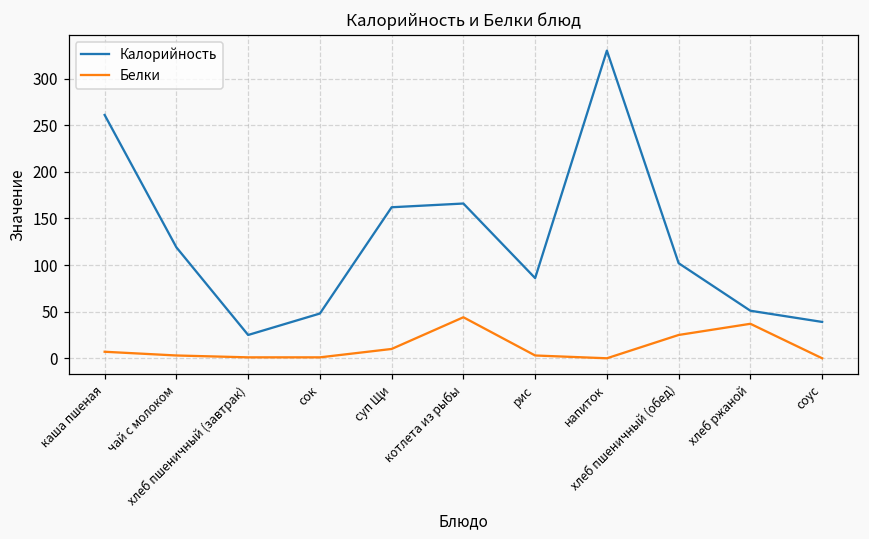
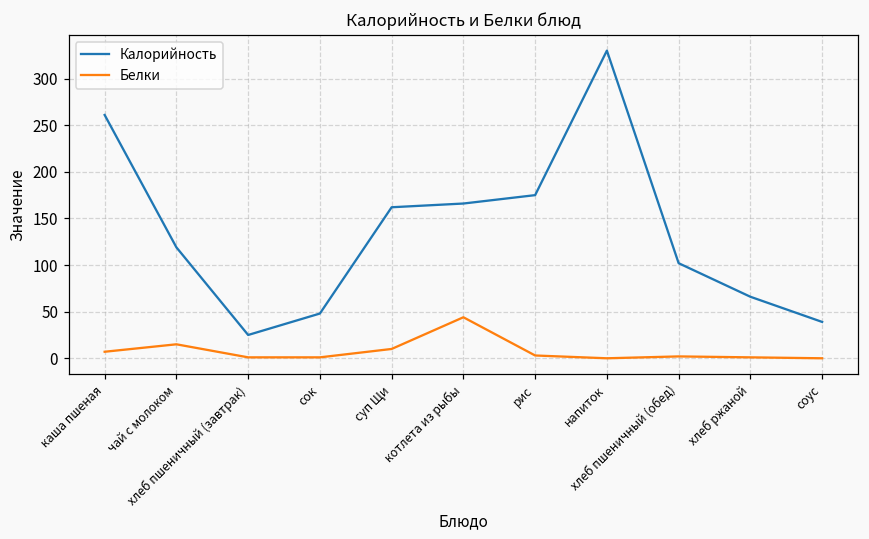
  {
    "Калорийность": {
      "каша пшеная": 260,
      "чай с молоком": 120,
      "хлеб пшеничный (завтрак)": 30,
      "сок": 50,
      "суп Щи": 160,
      "котлета из рыбы": 170,
-     "рис": 90,
+     "рис": 180,
      "напиток": 330,
      "хлеб пшеничный (обед)": 100,
-     "хлеб ржаной": 50,
+     "хлеб ржаной": 70,
      "соус": 40
    },
    "Белки": {
      "каша пшеная": 10,
-     "чай с молоком": 0,
+     "чай с молоком": 20,
      "хлеб пшеничный (завтрак)": 0,
      "сок": 0,
      "суп Щи": 10,
      "котлета из рыбы": 40,
      "рис": 0,
      "напиток": 0,
-     "хлеб пшеничный (обед)": 30,
-     "хлеб ржаной": 40,
+     "хлеб пшеничный (обед)": 0,
+     "хлеб ржаной": 0,
      "соус": 0
    }
  }
